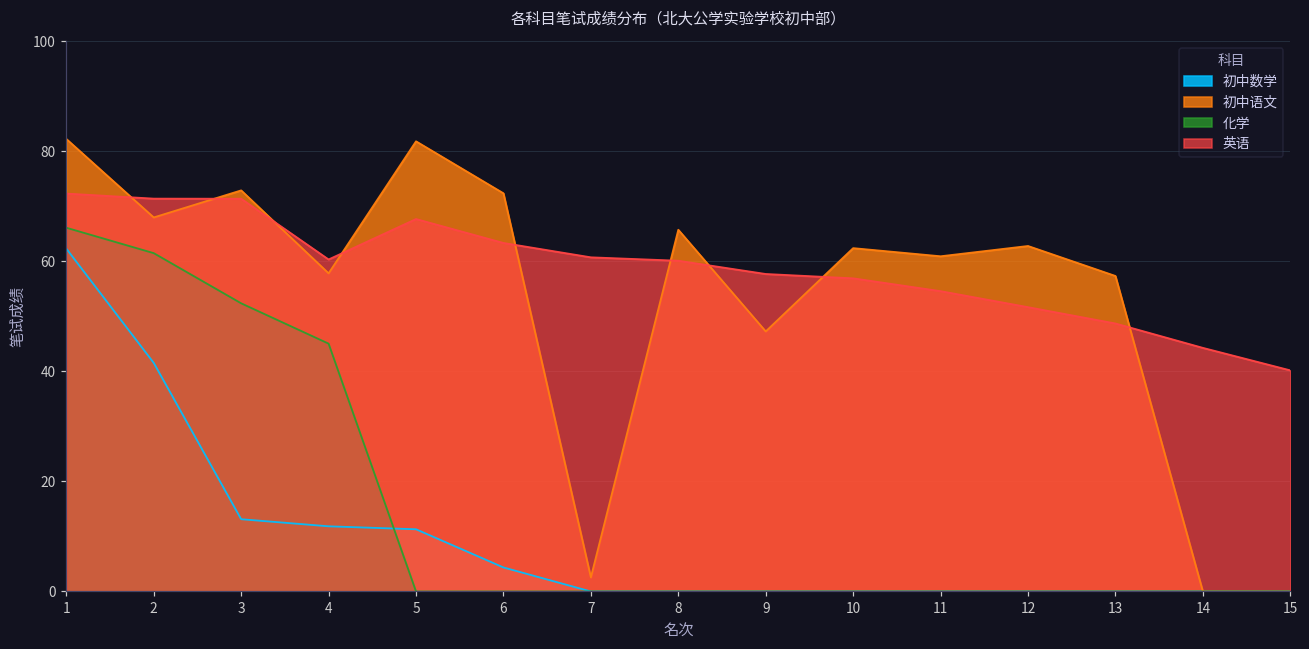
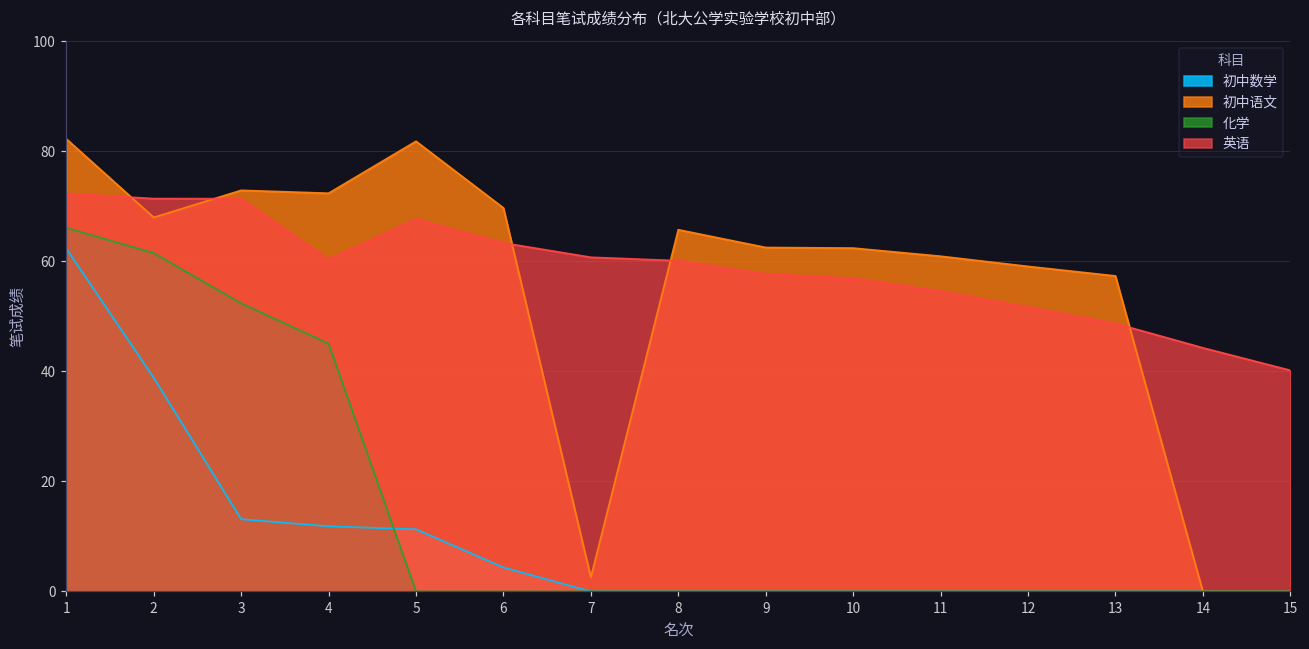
  {
    "初中数学": {
      "1": 62,
-     "2": 42,
+     "2": 39,
      "3": 13,
      "4": 12,
      "5": 11,
      "6": 4
    },
    "初中语文": {
      "1": 82,
      "2": 68,
      "3": 73,
-     "4": 58,
+     "4": 72,
      "5": 82,
-     "6": 72,
+     "6": 70,
      "7": 3,
      "8": 66,
-     "9": 47,
+     "9": 63,
      "10": 62,
      "11": 61,
-     "12": 63,
+     "12": 59,
      "13": 57
    },
    "化学": {
      "1": 66,
      "2": 62,
      "3": 52,
      "4": 45,
      "5": 0,
      "6": 0
    },
    "英语": {
      "1": 72,
      "2": 71,
      "3": 71,
      "4": 60,
      "5": 68,
      "6": 63,
      "7": 61,
      "8": 60,
      "9": 58,
      "10": 57,
      "11": 55,
      "12": 52,
      "13": 49,
      "14": 44,
      "15": 40
    }
  }
